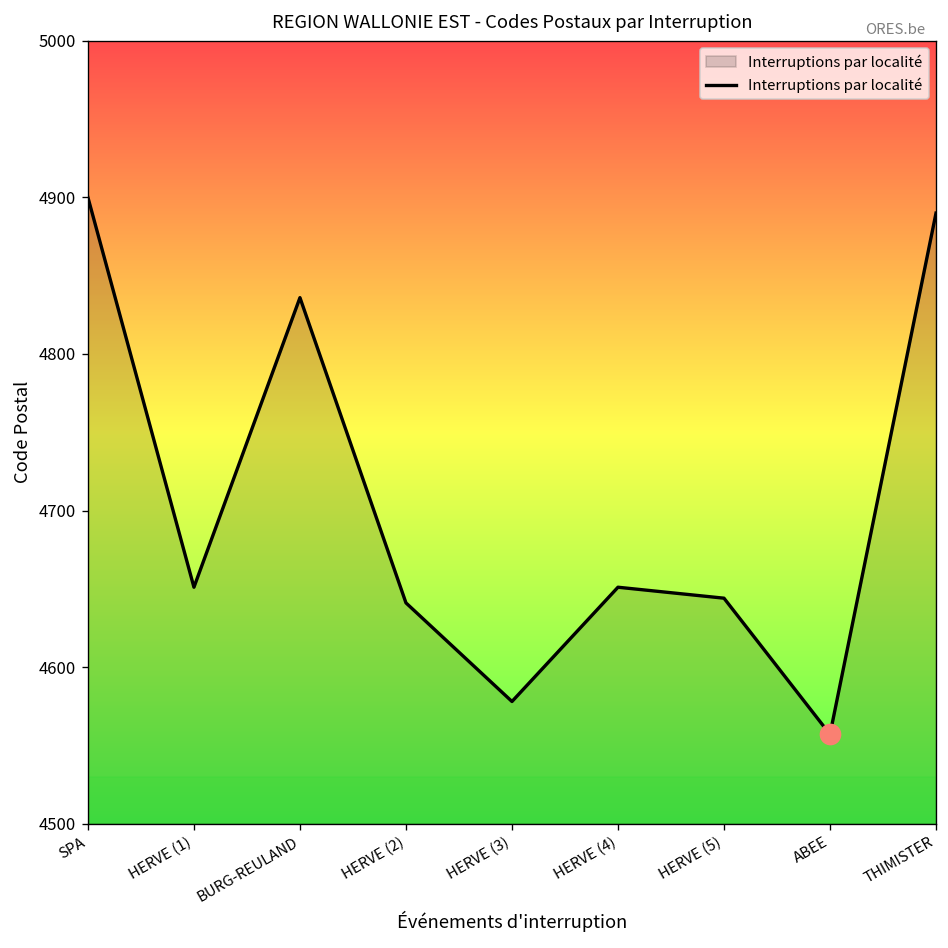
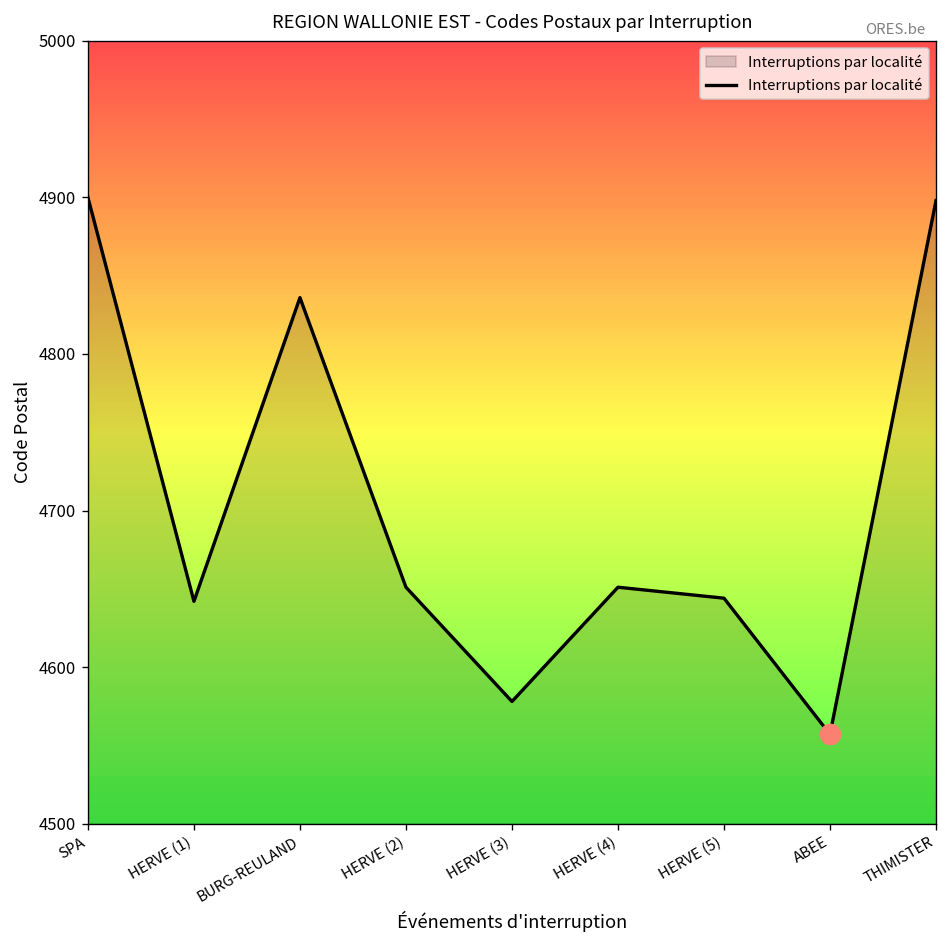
  {
    "Interruptions par localité": {
      "SPA": 4900,
-     "HERVE (1)": 4651,
+     "HERVE (1)": 4642,
      "BURG-REULAND": 4836,
-     "HERVE (2)": 4641,
+     "HERVE (2)": 4651,
      "HERVE (3)": 4578,
      "HERVE (4)": 4651,
      "HERVE (5)": 4644,
-     "THIMISTER": 4890
+     "THIMISTER": 4898
    }
  }
